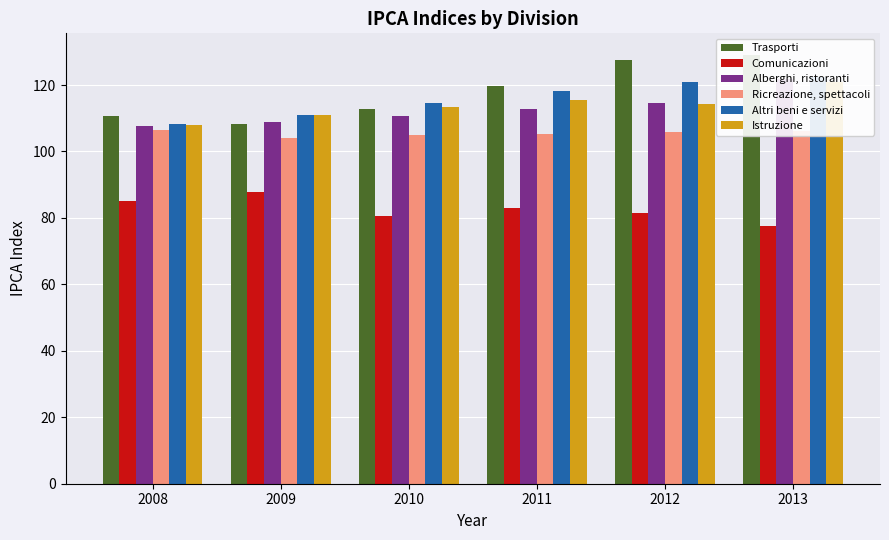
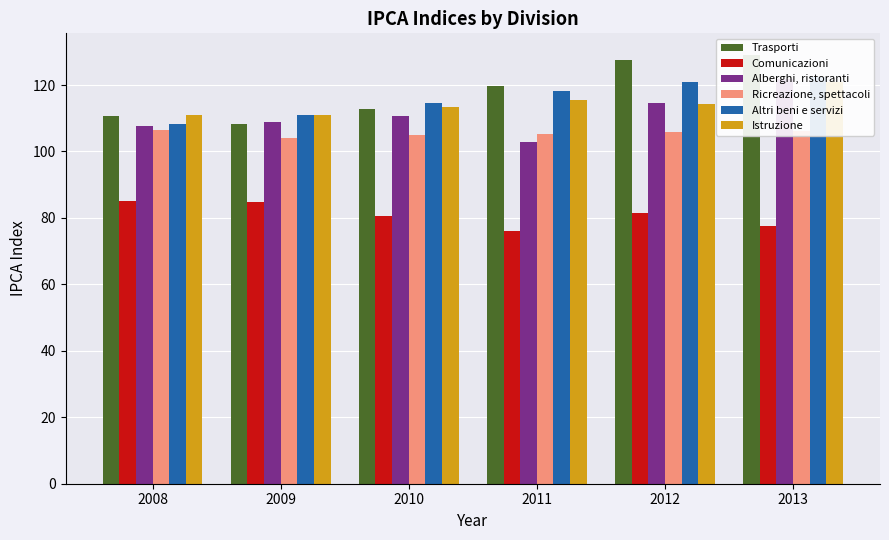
  {
    "Trasporti": {
      "2008": 111,
      "2009": 108,
      "2010": 113,
      "2011": 120,
      "2012": 128
    },
    "Comunicazioni": {
      "2008": 85,
-     "2009": 88,
+     "2009": 85,
      "2010": 81,
-     "2011": 83,
+     "2011": 76,
      "2012": 82,
      "2013": 78
    },
    "Alberghi, ristoranti": {
      "2008": 108,
      "2009": 109,
      "2010": 111,
-     "2011": 113,
+     "2011": 103,
      "2012": 115
    },
    "Ricreazione, spettacoli": {
      "2008": 106,
      "2009": 104,
      "2010": 105,
      "2011": 105,
      "2012": 106
    },
    "Altri beni e servizi": {
      "2008": 108,
      "2009": 111,
      "2010": 115,
      "2011": 118,
      "2012": 121
    },
    "Istruzione": {
-     "2008": 108,
+     "2008": 111,
      "2009": 111,
      "2010": 113,
      "2011": 115,
      "2012": 114
    }
  }
